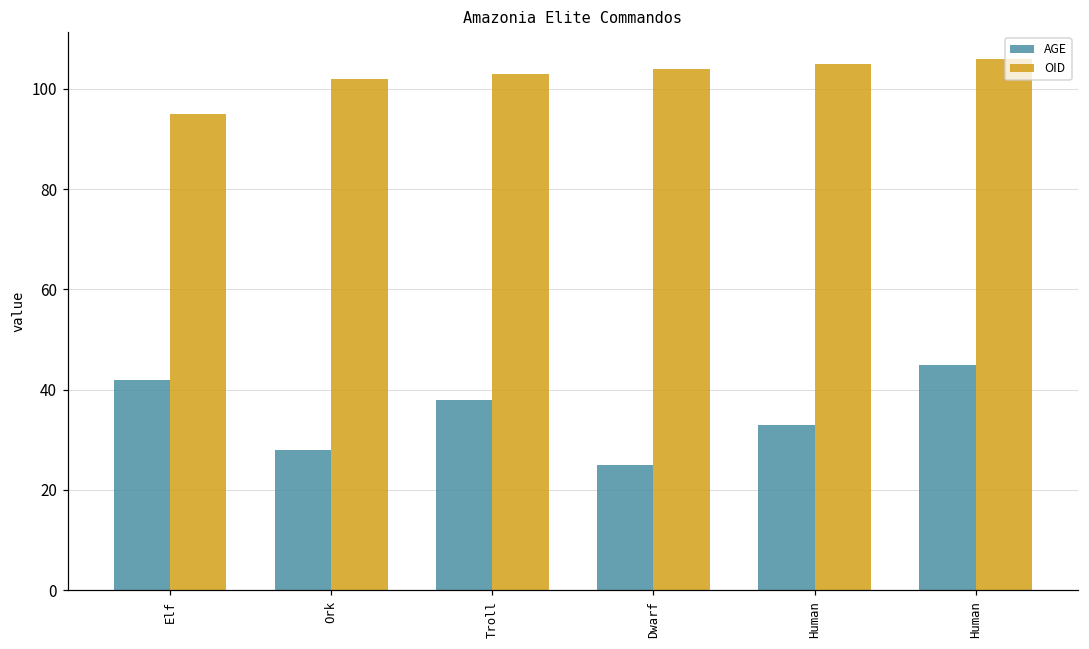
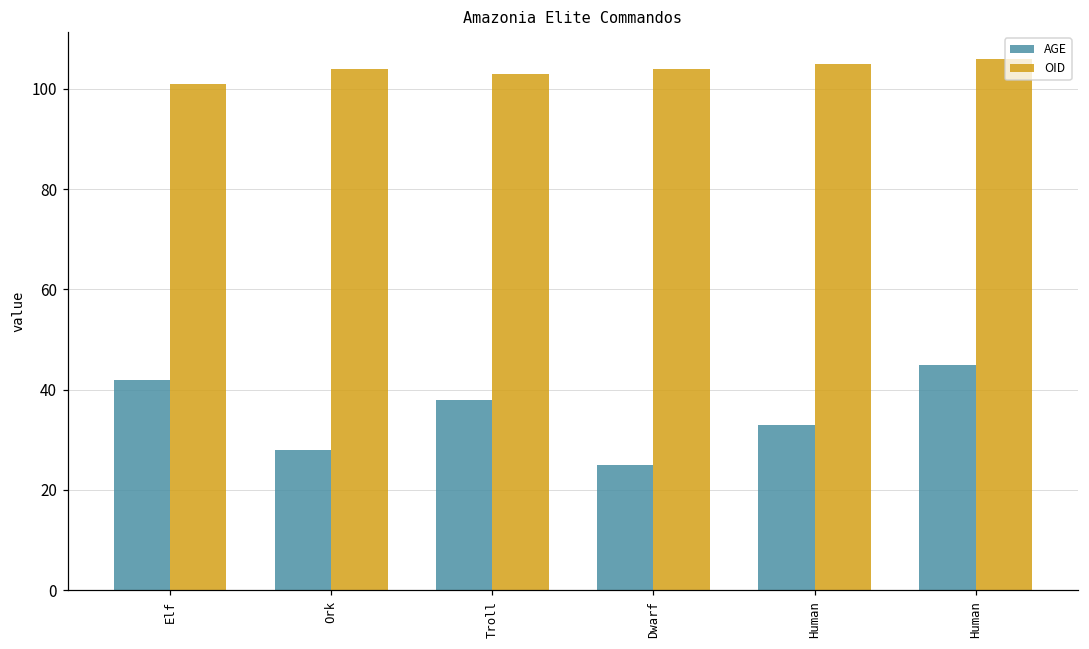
  {
    "AGE": {
      "Elf": 42,
      "Ork": 28,
      "Troll": 38,
      "Dwarf": 25
    },
    "OID": {
-     "Elf": 95,
-     "Ork": 102,
+     "Elf": 101,
+     "Ork": 104,
      "Troll": 103,
      "Dwarf": 104
    }
  }
